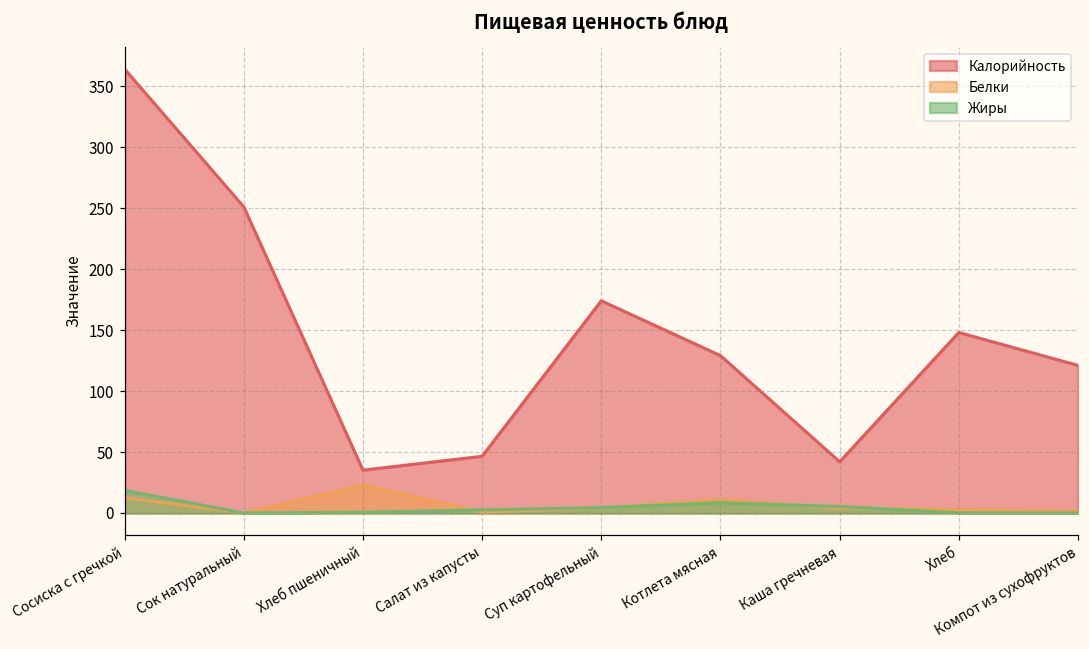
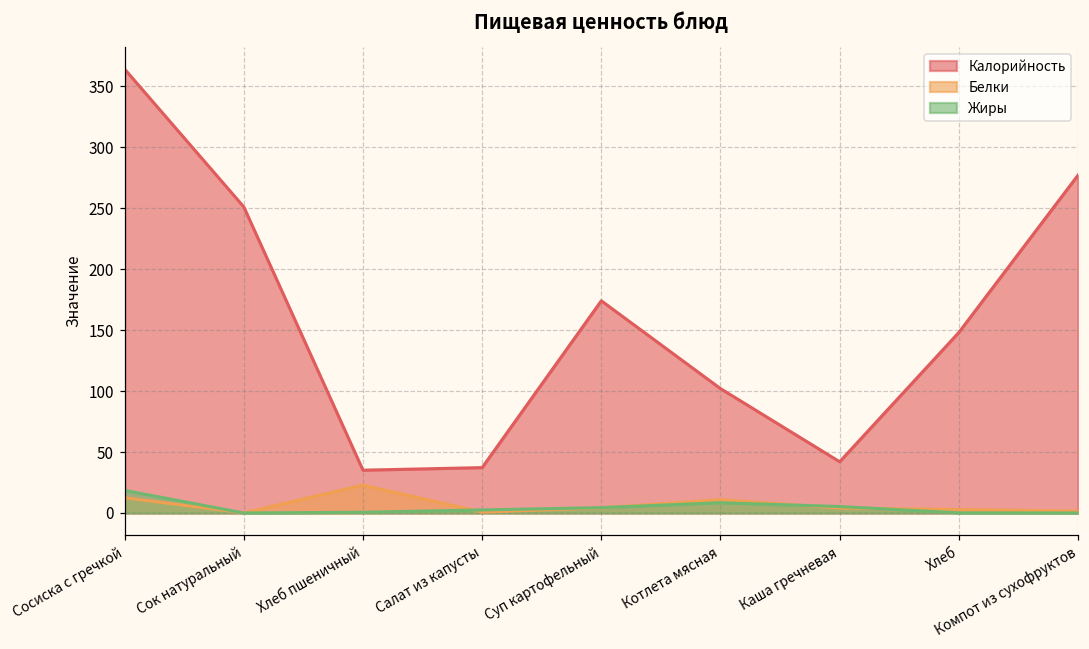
  {
    "Калорийность": {
      "Сосиска с гречкой": 364,
      "Сок натуральный": 251,
      "Хлеб пшеничный": 35,
-     "Салат из капусты": 47,
+     "Салат из капусты": 37,
      "Суп картофельный": 174,
-     "Котлета мясная": 129,
+     "Котлета мясная": 102,
      "Каша гречневая": 42,
      "Хлеб": 148,
-     "Компот из сухофруктов": 121
+     "Компот из сухофруктов": 277
    },
    "Белки": {
      "Сосиска с гречкой": 12,
      "Хлеб пшеничный": 23,
      "Котлета мясная": 11,
      "Хлеб": 3
    },
    "Жиры": {
      "Сосиска с гречкой": 19,
      "Хлеб пшеничный": 1,
      "Котлета мясная": 8,
      "Хлеб": 0
    }
  }
